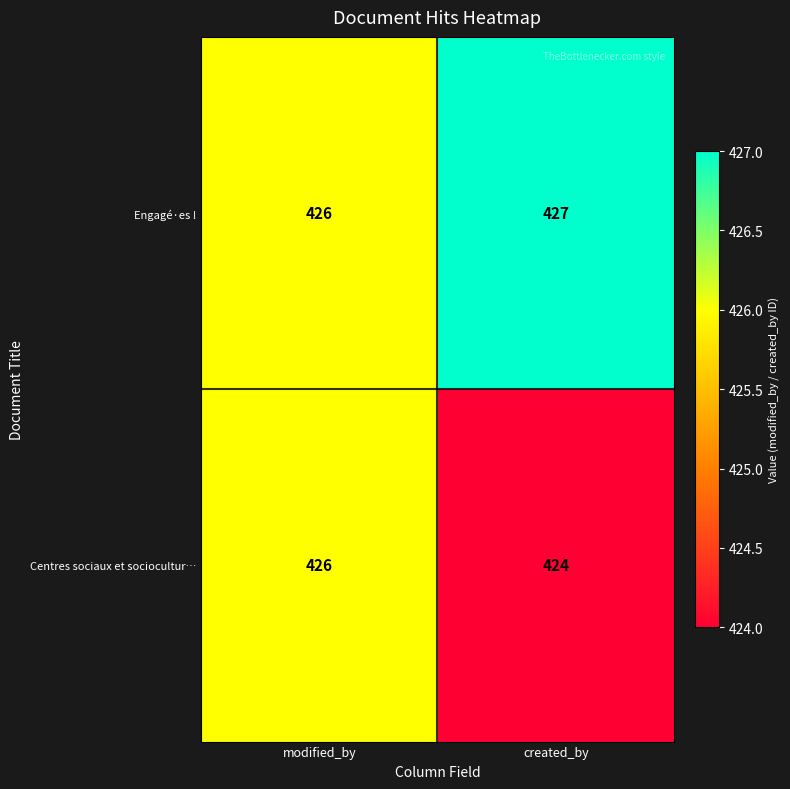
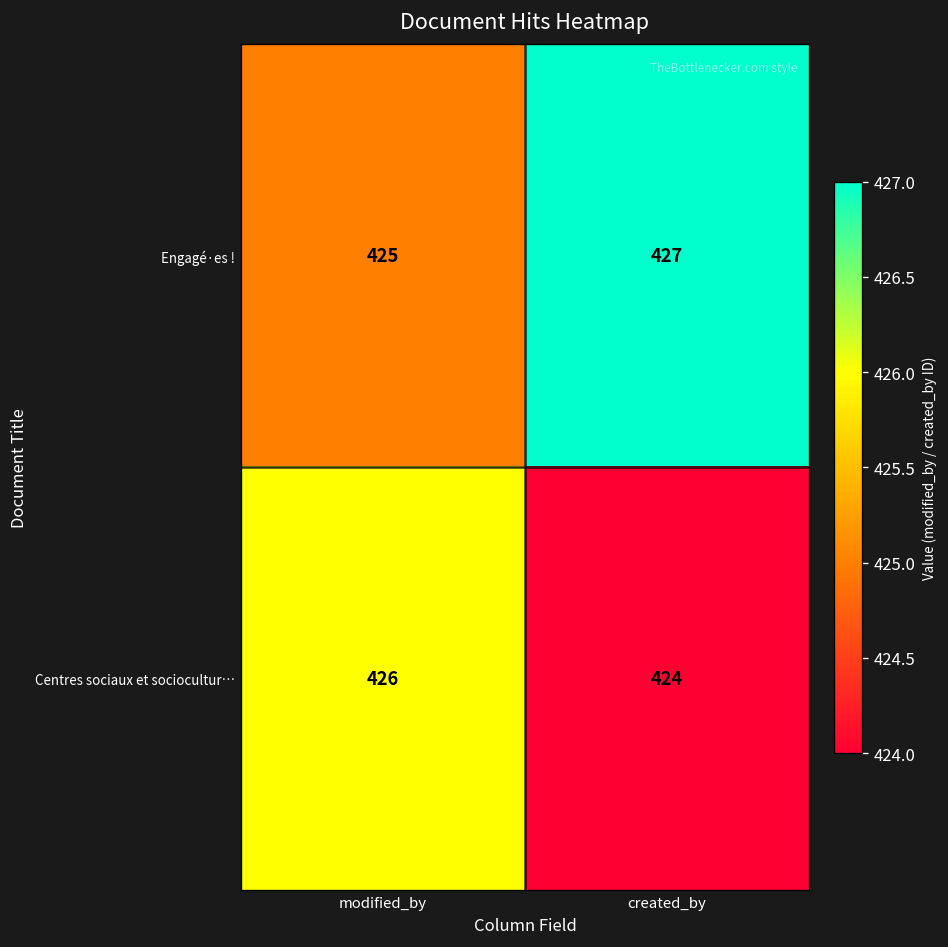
  {
    "Engagé·es !": {
-     "modified_by": 426
+     "modified_by": 425
    },
    "Centres sociaux et sociocultur…": {
      "modified_by": 426,
      "created_by": 424
    }
  }
